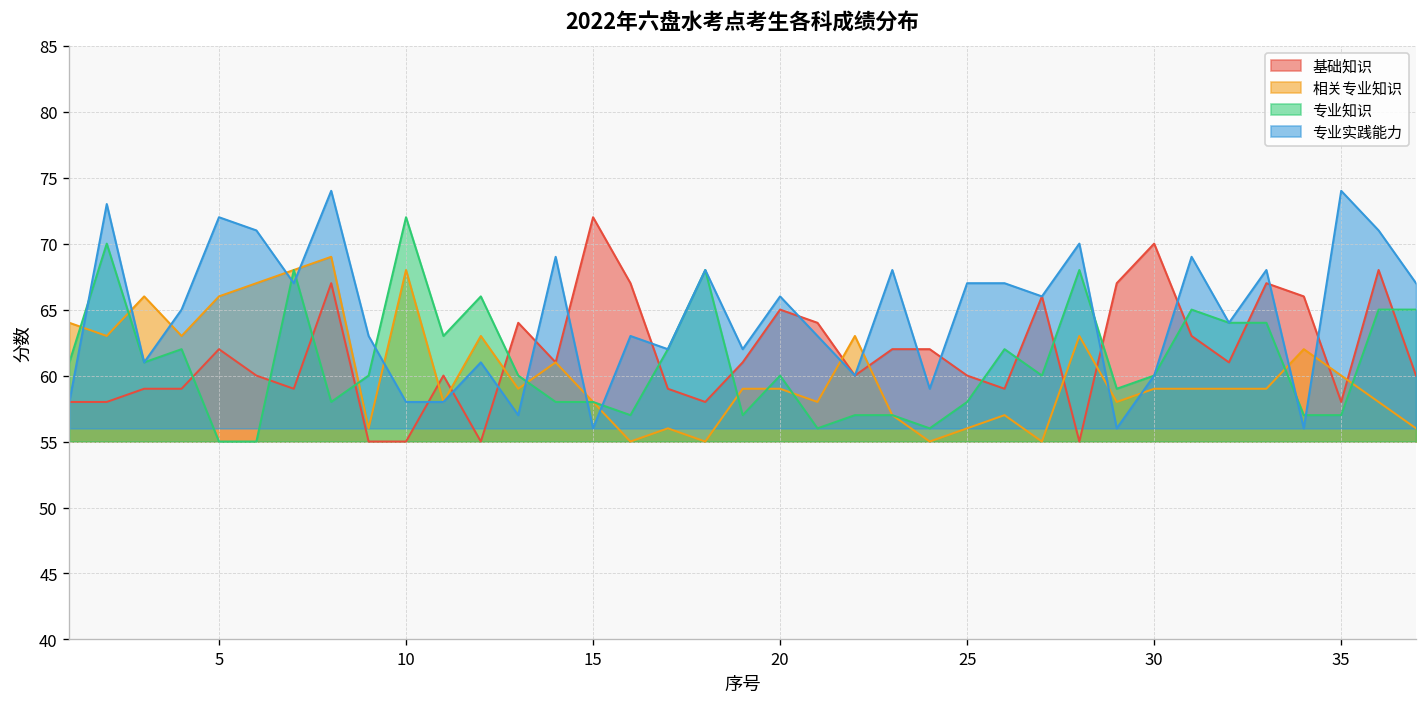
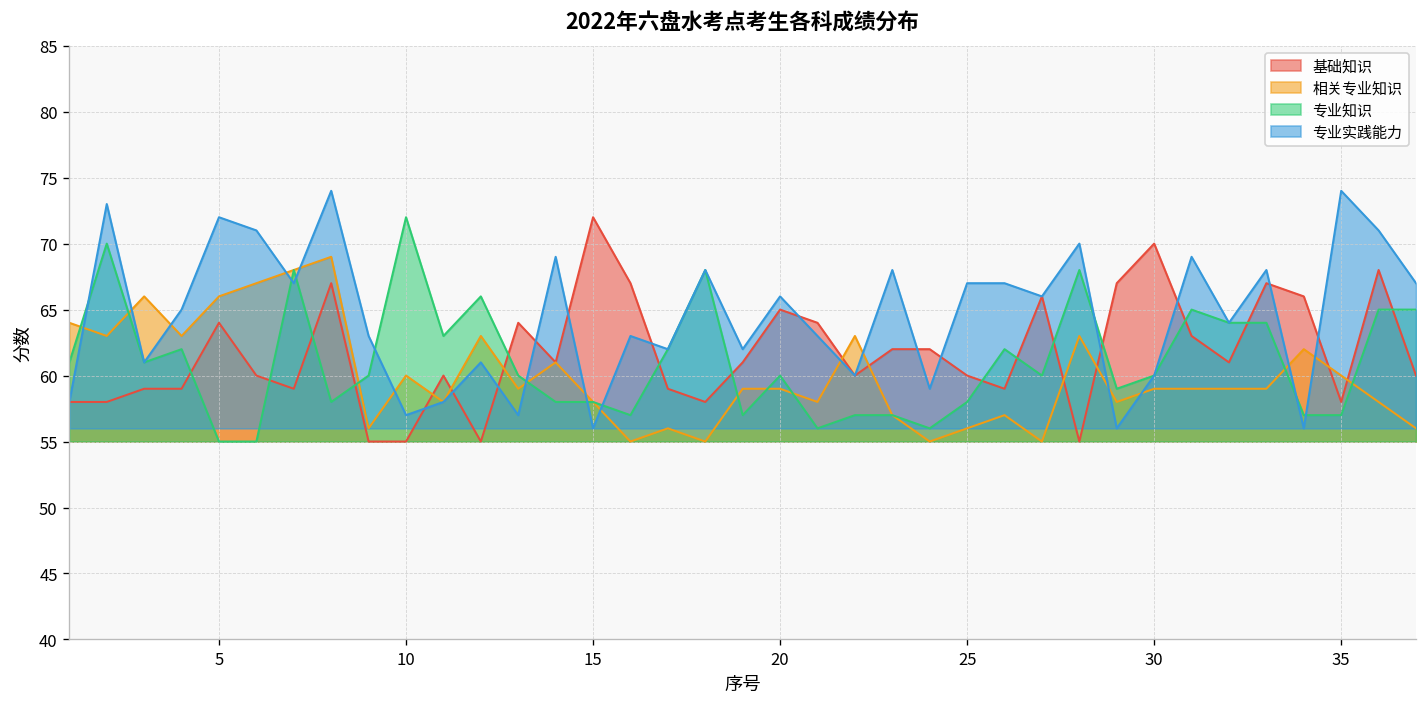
  {
    "基础知识": {
-     "5": 62,
+     "5": 64,
      "10": 55,
      "15": 72,
      "20": 65,
      "25": 60,
      "30": 70,
      "35": 58
    },
    "相关专业知识": {
      "5": 66,
-     "10": 68,
+     "10": 60,
      "20": 59,
      "25": 56,
      "30": 59,
      "35": 60
    },
    "专业知识": {
      "5": 55,
      "10": 72,
      "20": 60,
      "25": 58,
      "35": 57
    },
    "专业实践能力": {
      "5": 72,
-     "10": 58,
+     "10": 57,
      "15": 56,
      "20": 66,
      "25": 67,
      "35": 74
    }
  }
